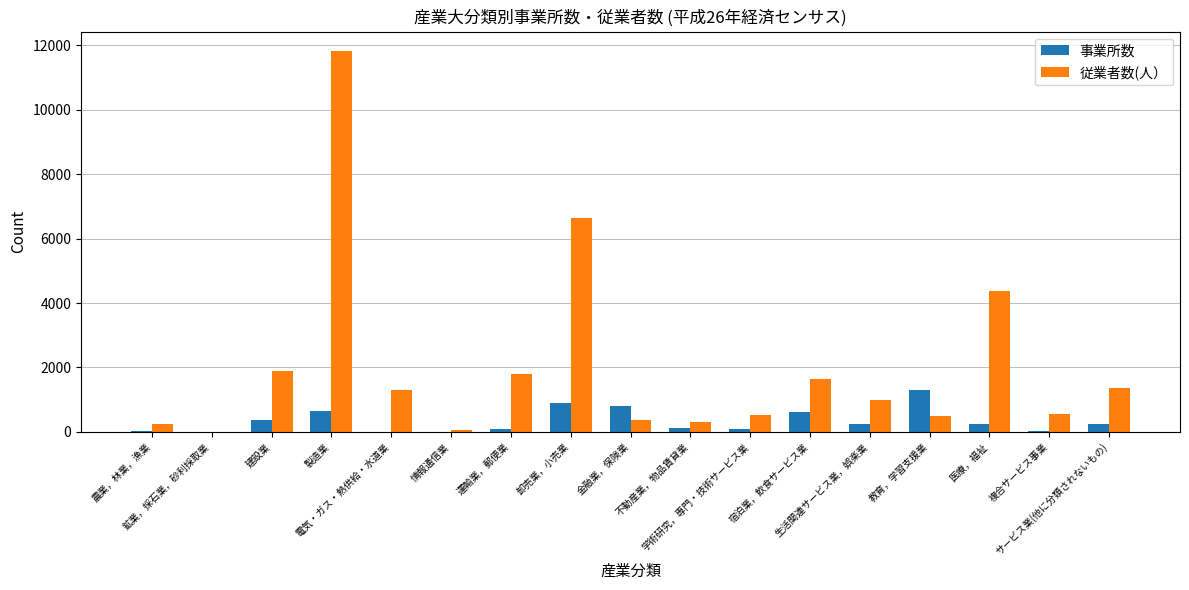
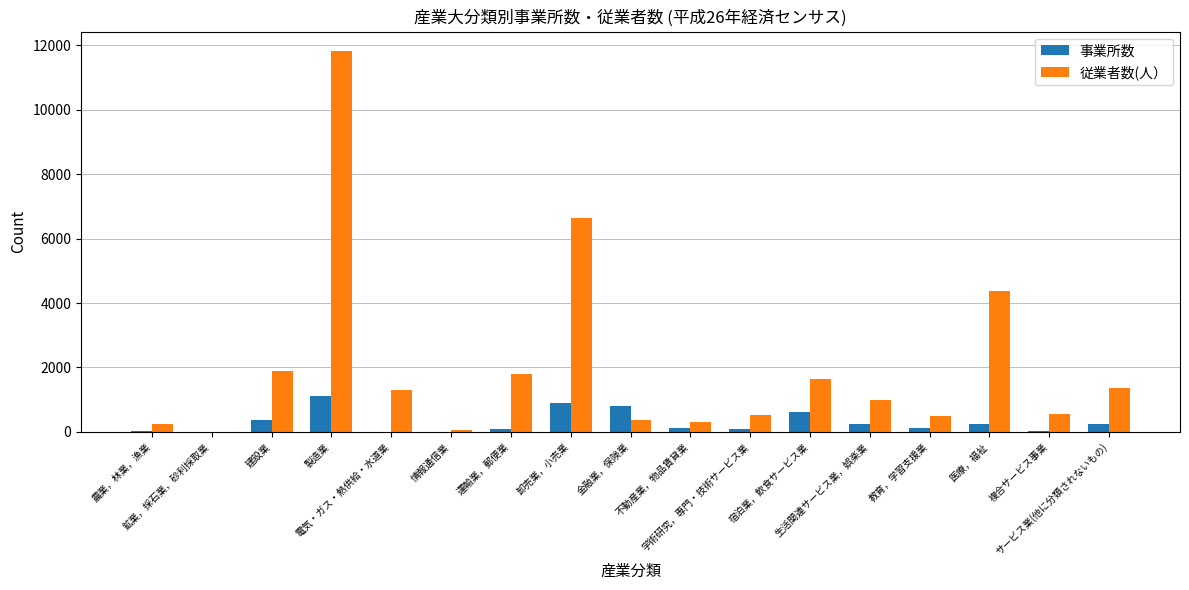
  {
    "事業所数": {
      "建設業": 400,
-     "製造業": 700,
+     "製造業": 1100,
      "運輸業，郵便業": 100,
      "卸売業，小売業": 900,
      "金融業，保険業": 800,
      "不動産業，物品賃貸業": 100,
      "学術研究，専門・技術サービス業": 100,
      "宿泊業，飲食サービス業": 600,
      "生活関連サービス業，娯楽業": 200,
-     "教育，学習支援業": 1300,
+     "教育，学習支援業": 100,
      "医療，福祉": 200,
      "サービス業(他に分類されないもの)": 200
    },
    "従業者数(人）": {
      "農業，林業，漁業": 200,
      "建設業": 1900,
      "製造業": 11800,
      "電気・ガス・熱供給・水道業": 1300,
      "運輸業，郵便業": 1800,
      "卸売業，小売業": 6600,
      "金融業，保険業": 400,
      "不動産業，物品賃貸業": 300,
      "学術研究，専門・技術サービス業": 500,
      "宿泊業，飲食サービス業": 1600,
      "生活関連サービス業，娯楽業": 1000,
      "教育，学習支援業": 500,
      "医療，福祉": 4400,
      "複合サービス事業": 600,
      "サービス業(他に分類されないもの)": 1400
    }
  }
